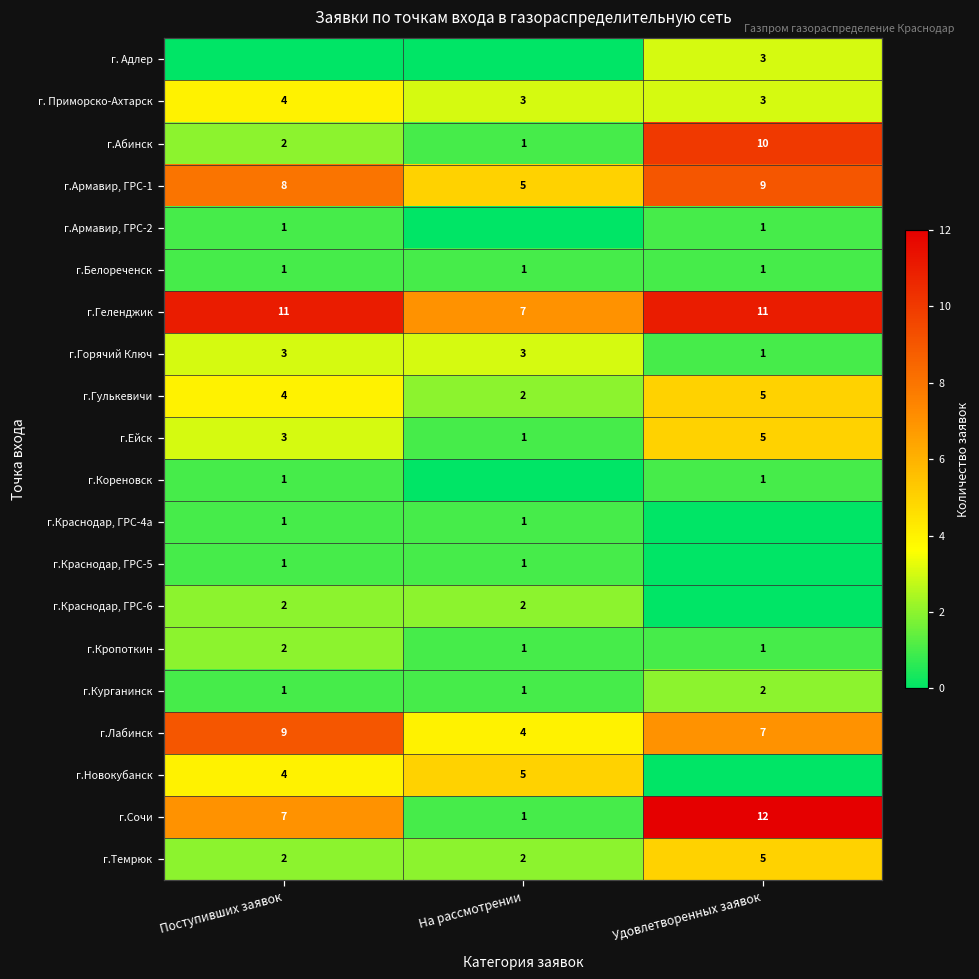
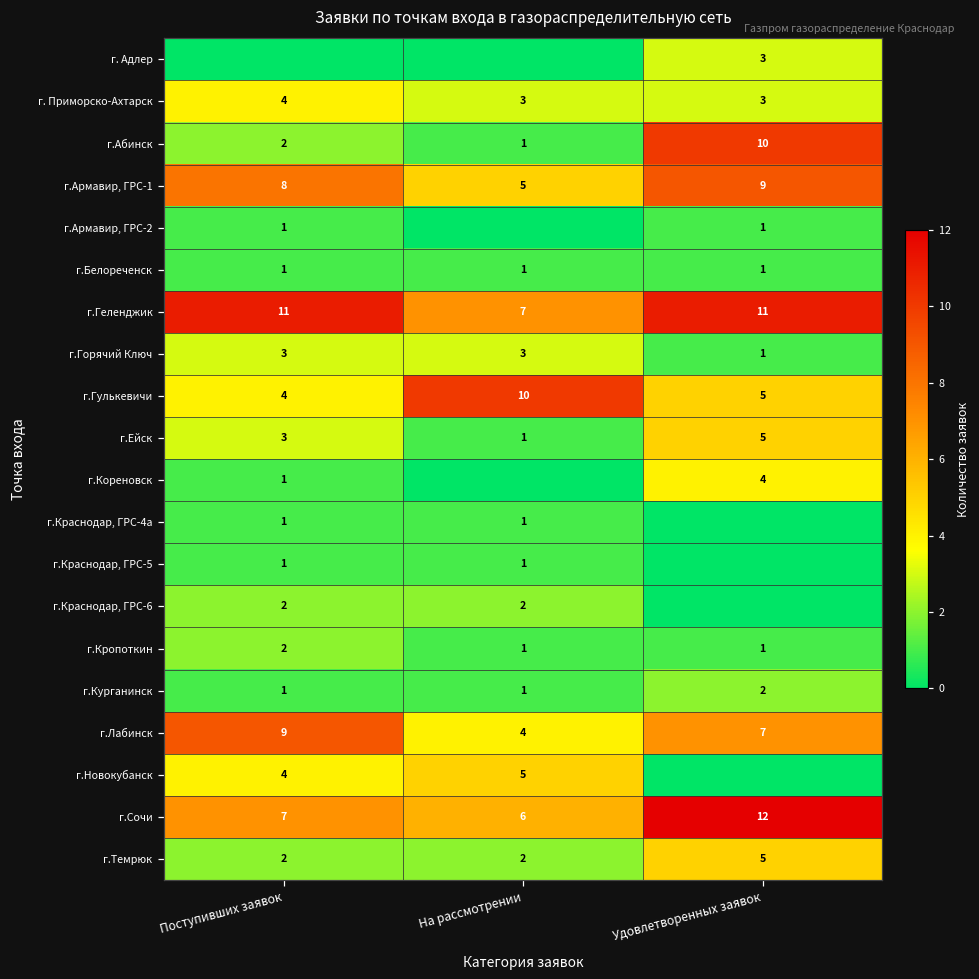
  {
    "г. Адлер": {
      "Удовлетворенных заявок": 3
    },
    "г. Приморско-Ахтарск": {
      "Поступивших заявок": 4,
      "На рассмотрении": 3,
      "Удовлетворенных заявок": 3
    },
    "г.Абинск": {
      "Поступивших заявок": 2,
      "На рассмотрении": 1,
      "Удовлетворенных заявок": 10
    },
    "г.Армавир, ГРС-1": {
      "Поступивших заявок": 8,
      "На рассмотрении": 5,
      "Удовлетворенных заявок": 9
    },
    "г.Армавир, ГРС-2": {
      "Поступивших заявок": 1,
      "Удовлетворенных заявок": 1
    },
    "г.Белореченск": {
      "Поступивших заявок": 1,
      "На рассмотрении": 1,
      "Удовлетворенных заявок": 1
    },
    "г.Геленджик": {
      "Поступивших заявок": 11,
      "На рассмотрении": 7,
      "Удовлетворенных заявок": 11
    },
    "г.Горячий Ключ": {
      "Поступивших заявок": 3,
      "На рассмотрении": 3,
      "Удовлетворенных заявок": 1
    },
    "г.Гулькевичи": {
      "Поступивших заявок": 4,
-     "На рассмотрении": 2,
+     "На рассмотрении": 10,
      "Удовлетворенных заявок": 5
    },
    "г.Ейск": {
      "Поступивших заявок": 3,
      "На рассмотрении": 1,
      "Удовлетворенных заявок": 5
    },
    "г.Кореновск": {
      "Поступивших заявок": 1,
-     "Удовлетворенных заявок": 1
+     "Удовлетворенных заявок": 4
    },
    "г.Краснодар, ГРС-4а": {
      "Поступивших заявок": 1,
      "На рассмотрении": 1
    },
    "г.Краснодар, ГРС-5": {
      "Поступивших заявок": 1,
      "На рассмотрении": 1
    },
    "г.Краснодар, ГРС-6": {
      "Поступивших заявок": 2,
      "На рассмотрении": 2
    },
    "г.Кропоткин": {
      "Поступивших заявок": 2,
      "На рассмотрении": 1,
      "Удовлетворенных заявок": 1
    },
    "г.Курганинск": {
      "Поступивших заявок": 1,
      "На рассмотрении": 1,
      "Удовлетворенных заявок": 2
    },
    "г.Лабинск": {
      "Поступивших заявок": 9,
      "На рассмотрении": 4,
      "Удовлетворенных заявок": 7
    },
    "г.Новокубанск": {
      "Поступивших заявок": 4,
      "На рассмотрении": 5
    },
    "г.Сочи": {
      "Поступивших заявок": 7,
-     "На рассмотрении": 1,
+     "На рассмотрении": 6,
      "Удовлетворенных заявок": 12
    },
    "г.Темрюк": {
      "Поступивших заявок": 2,
      "На рассмотрении": 2,
      "Удовлетворенных заявок": 5
    }
  }
